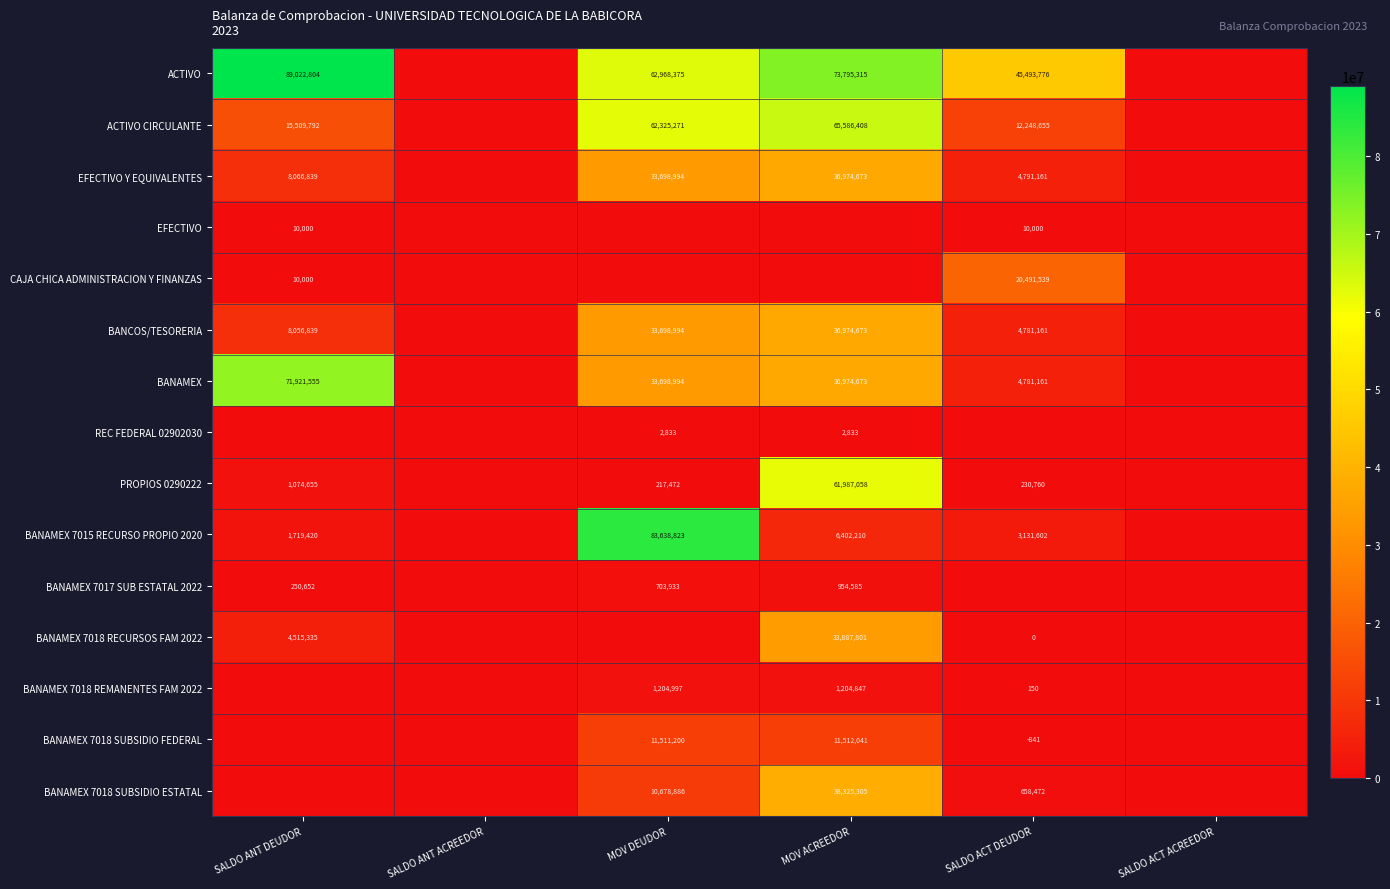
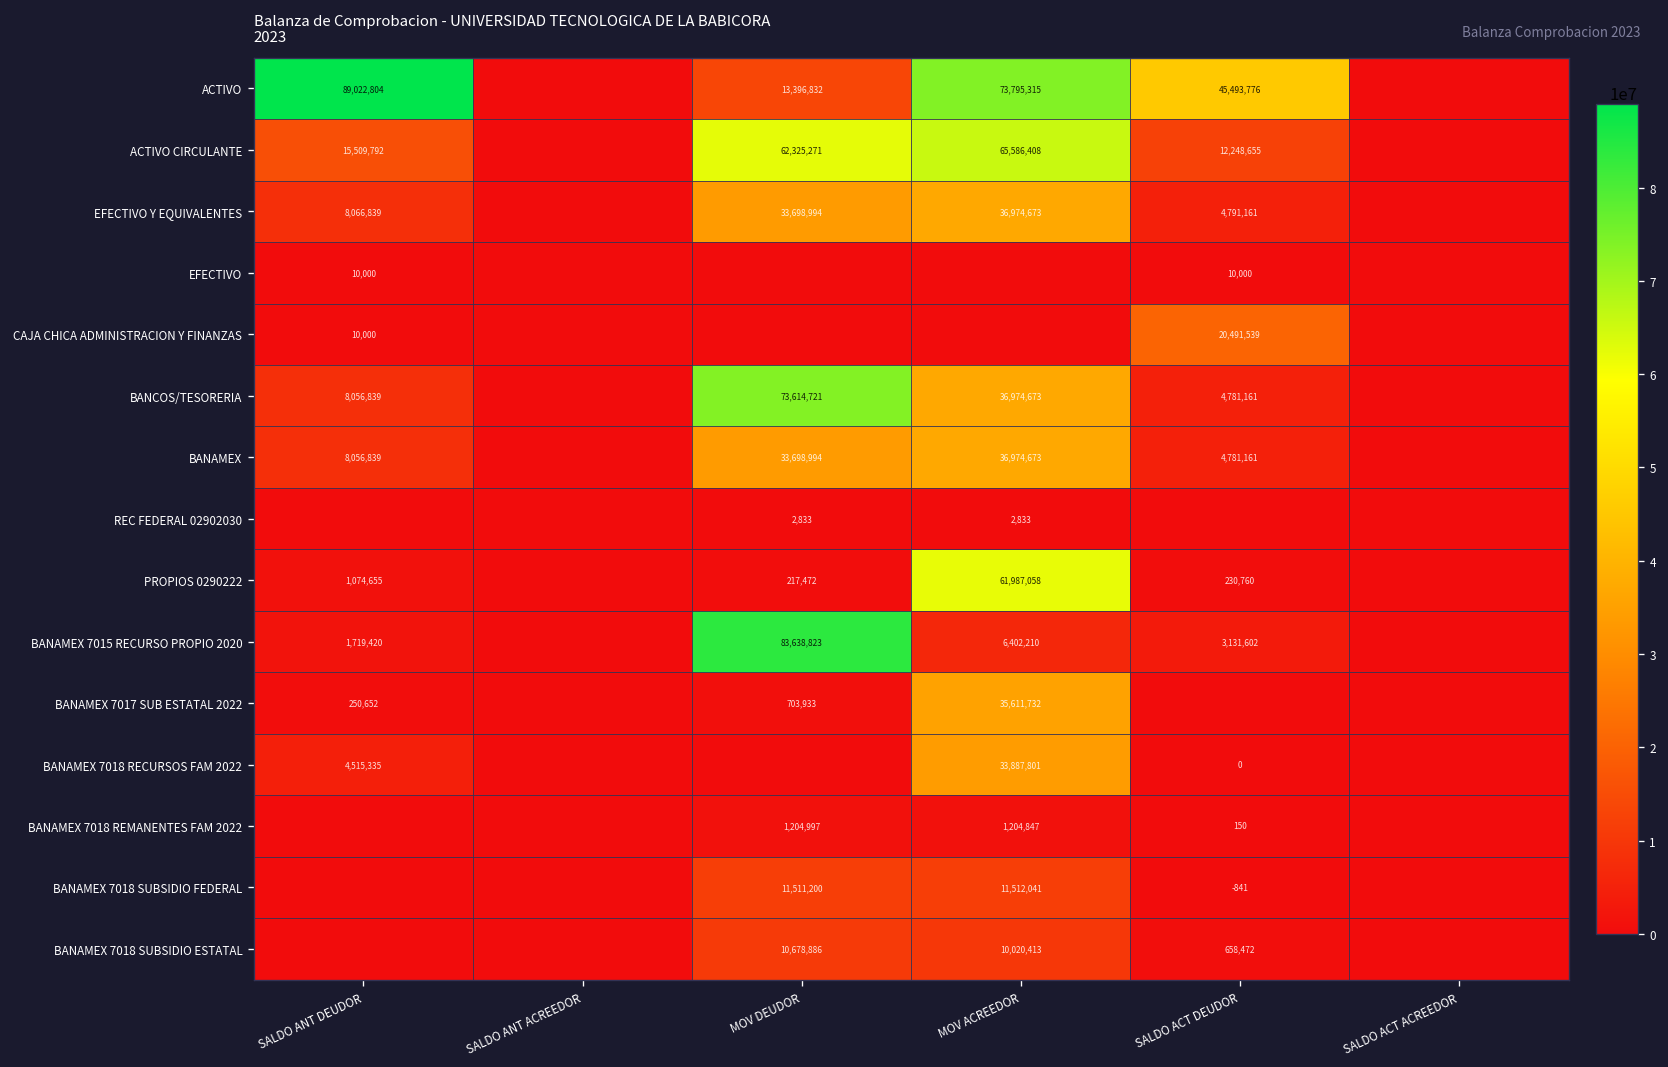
  {
    "ACTIVO": {
      "SALDO ANT DEUDOR": "89,022,804",
-     "MOV DEUDOR": "62,968,375",
+     "MOV DEUDOR": "13,396,832",
      "MOV ACREEDOR": "73,795,315",
      "SALDO ACT DEUDOR": "45,493,776"
    },
    "ACTIVO CIRCULANTE": {
      "SALDO ANT DEUDOR": "15,509,792",
      "MOV DEUDOR": "62,325,271",
      "MOV ACREEDOR": "65,586,408",
      "SALDO ACT DEUDOR": "12,248,655"
    },
    "EFECTIVO Y EQUIVALENTES": {
      "SALDO ANT DEUDOR": "8,066,839",
      "MOV DEUDOR": "33,698,994",
      "MOV ACREEDOR": "36,974,673",
      "SALDO ACT DEUDOR": "4,791,161"
    },
    "EFECTIVO": {
      "SALDO ANT DEUDOR": "10,000",
      "SALDO ACT DEUDOR": "10,000"
    },
    "CAJA CHICA ADMINISTRACION Y FINANZAS": {
      "SALDO ANT DEUDOR": "10,000",
      "SALDO ACT DEUDOR": "20,491,539"
    },
    "BANCOS/TESORERIA": {
      "SALDO ANT DEUDOR": "8,056,839",
-     "MOV DEUDOR": "33,698,994",
+     "MOV DEUDOR": "73,614,721",
      "MOV ACREEDOR": "36,974,673",
      "SALDO ACT DEUDOR": "4,781,161"
    },
    "BANAMEX": {
-     "SALDO ANT DEUDOR": "71,921,555",
+     "SALDO ANT DEUDOR": "8,056,839",
      "MOV DEUDOR": "33,698,994",
      "MOV ACREEDOR": "36,974,673",
      "SALDO ACT DEUDOR": "4,781,161"
    },
    "REC FEDERAL 02902030": {
      "MOV DEUDOR": "2,833",
      "MOV ACREEDOR": "2,833"
    },
    "PROPIOS 0290222": {
      "SALDO ANT DEUDOR": "1,074,655",
      "MOV DEUDOR": "217,472",
      "MOV ACREEDOR": "61,987,058",
      "SALDO ACT DEUDOR": "230,760"
    },
    "BANAMEX 7015 RECURSO PROPIO 2020": {
      "SALDO ANT DEUDOR": "1,719,420",
      "MOV DEUDOR": "83,638,823",
      "MOV ACREEDOR": "6,402,210",
      "SALDO ACT DEUDOR": "3,131,602"
    },
    "BANAMEX 7017 SUB ESTATAL 2022": {
      "SALDO ANT DEUDOR": "250,652",
      "MOV DEUDOR": "703,933",
-     "MOV ACREEDOR": "954,585"
+     "MOV ACREEDOR": "35,611,732"
    },
    "BANAMEX 7018 RECURSOS FAM 2022": {
      "SALDO ANT DEUDOR": "4,515,335",
      "MOV ACREEDOR": "33,887,801",
      "SALDO ACT DEUDOR": "0"
    },
    "BANAMEX 7018 REMANENTES FAM 2022": {
      "MOV DEUDOR": "1,204,997",
      "MOV ACREEDOR": "1,204,847",
      "SALDO ACT DEUDOR": "150"
    },
    "BANAMEX 7018 SUBSIDIO FEDERAL": {
      "MOV DEUDOR": "11,511,200",
      "MOV ACREEDOR": "11,512,041",
      "SALDO ACT DEUDOR": "-841"
    },
    "BANAMEX 7018 SUBSIDIO ESTATAL": {
      "MOV DEUDOR": "10,678,886",
-     "MOV ACREEDOR": "38,325,305",
+     "MOV ACREEDOR": "10,020,413",
      "SALDO ACT DEUDOR": "658,472"
    }
  }
